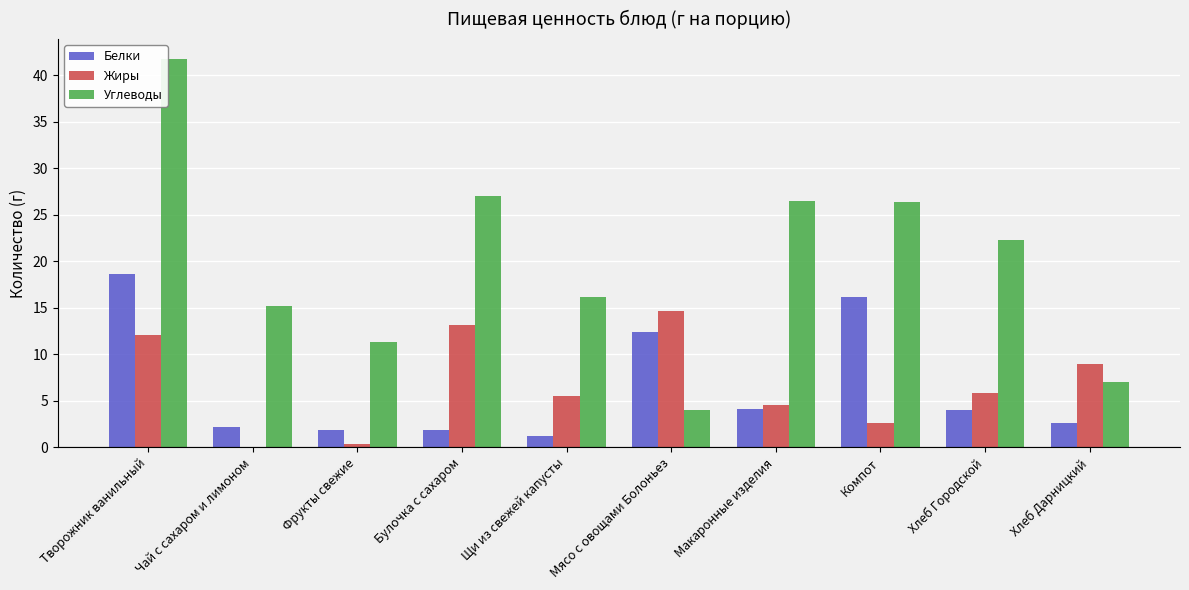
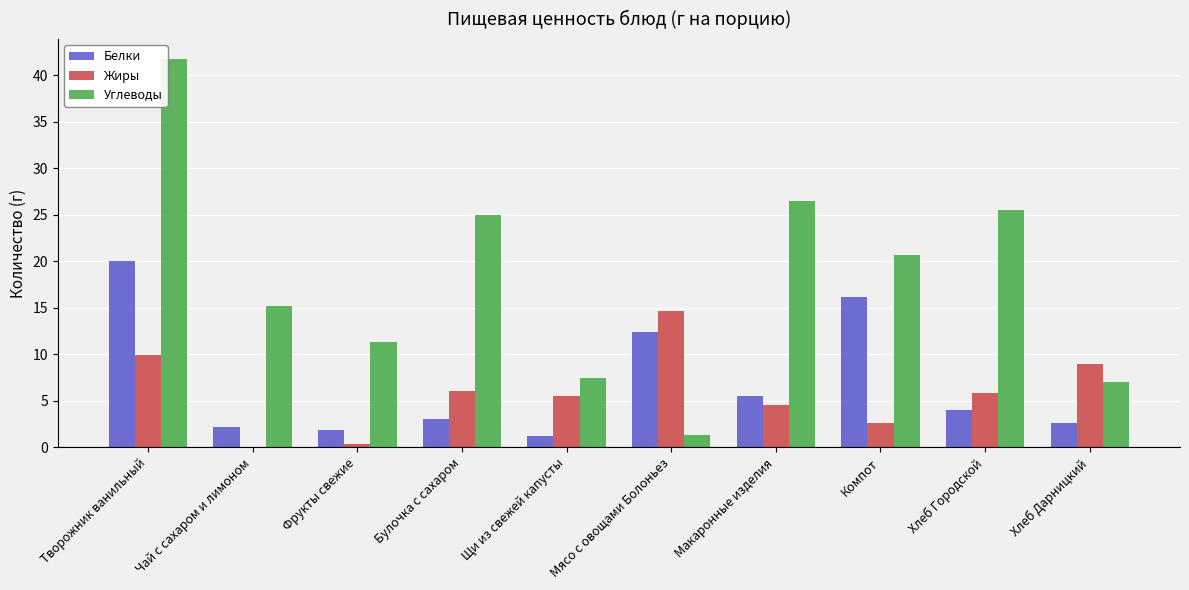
  {
    "Белки": {
-     "Творожник ванильный": 19,
+     "Творожник ванильный": 20,
      "Чай с сахаром и лимоном": 2,
      "Фрукты свежие": 2,
-     "Булочка с сахаром": 2,
+     "Булочка с сахаром": 3,
      "Щи из свежей капусты": 1,
      "Мясо с овощами Болоньез": 12,
-     "Макаронные изделия": 4,
+     "Макаронные изделия": 6,
      "Компот": 16,
      "Хлеб Городской": 4,
      "Хлеб Дарницкий": 3
    },
    "Жиры": {
-     "Творожник ванильный": 12,
+     "Творожник ванильный": 10,
      "Фрукты свежие": 0,
-     "Булочка с сахаром": 13,
+     "Булочка с сахаром": 6,
      "Щи из свежей капусты": 6,
      "Мясо с овощами Болоньез": 15,
      "Макаронные изделия": 5,
      "Компот": 3,
      "Хлеб Городской": 6,
      "Хлеб Дарницкий": 9
    },
    "Углеводы": {
      "Творожник ванильный": 42,
      "Чай с сахаром и лимоном": 15,
      "Фрукты свежие": 11,
-     "Булочка с сахаром": 27,
-     "Щи из свежей капусты": 16,
-     "Мясо с овощами Болоньез": 4,
+     "Булочка с сахаром": 25,
+     "Щи из свежей капусты": 8,
+     "Мясо с овощами Болоньез": 1,
      "Макаронные изделия": 26,
-     "Компот": 26,
-     "Хлеб Городской": 22,
+     "Компот": 21,
+     "Хлеб Городской": 26,
      "Хлеб Дарницкий": 7
    }
  }
